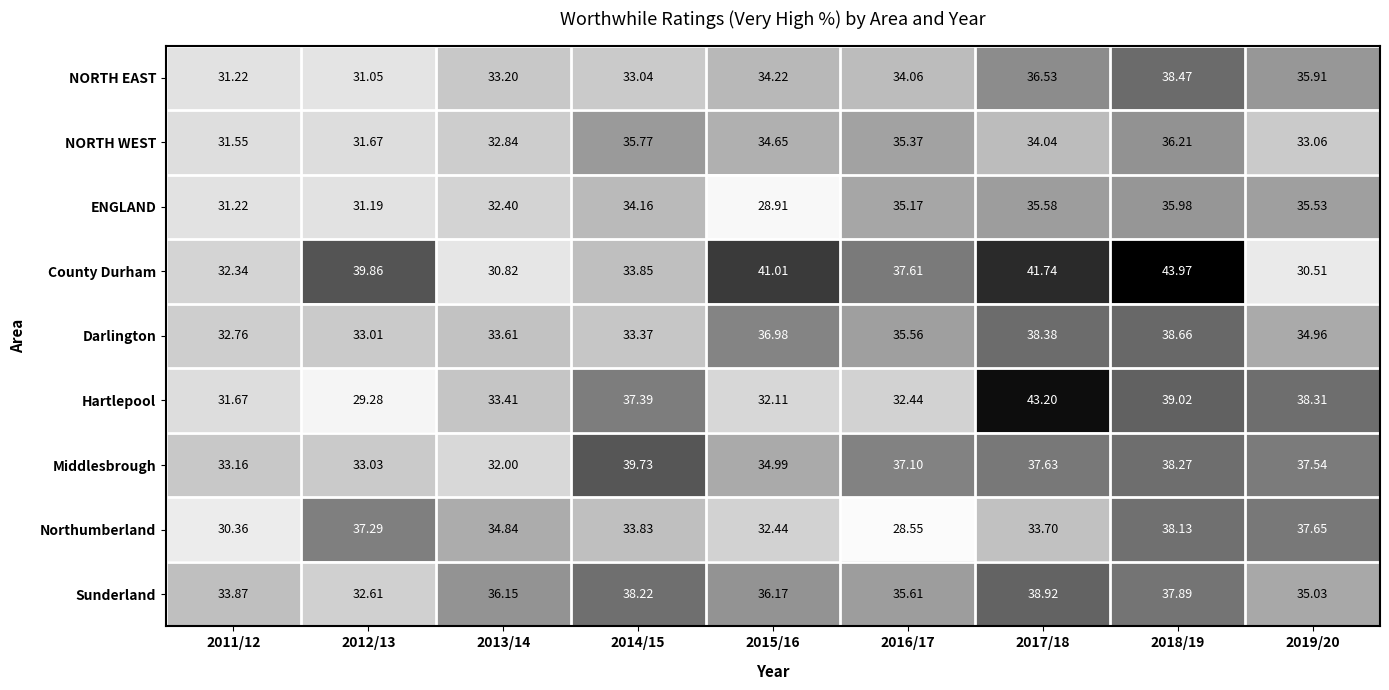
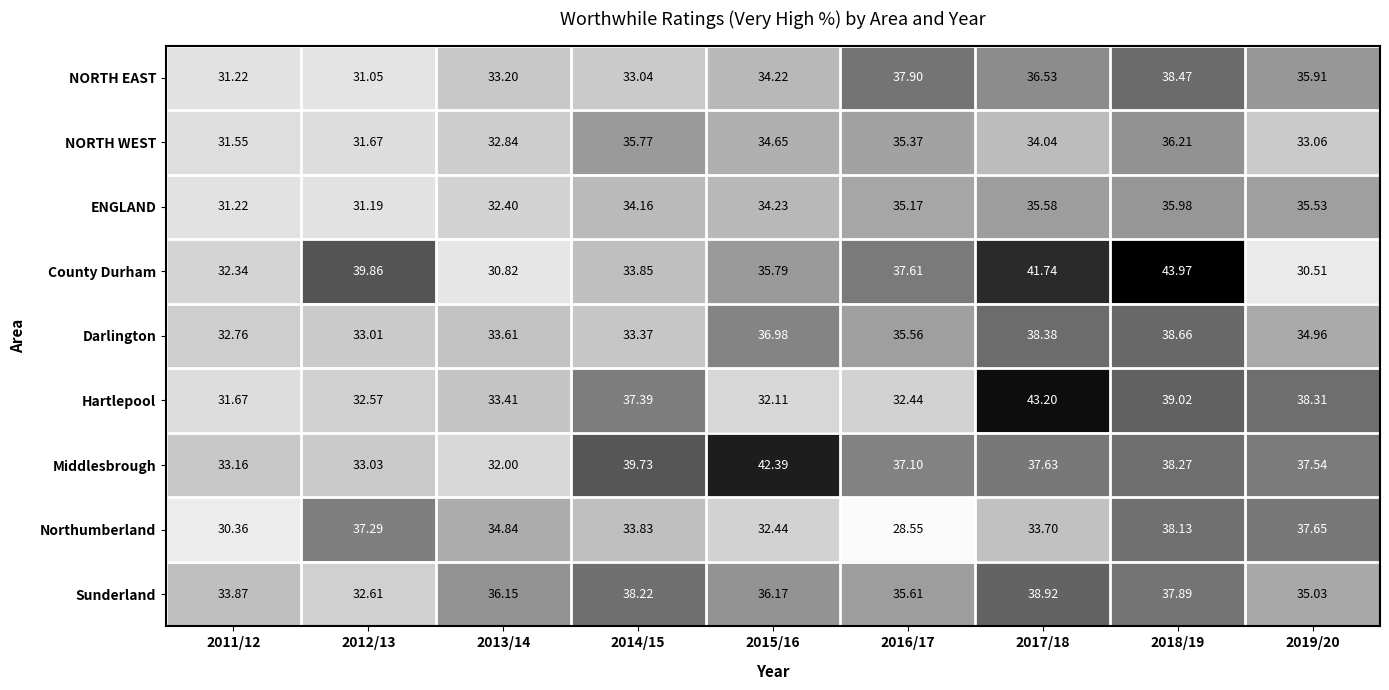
  {
    "NORTH EAST": {
      "2011/12": 31.22,
      "2012/13": 31.05,
      "2013/14": 33.20,
      "2014/15": 33.04,
      "2015/16": 34.22,
-     "2016/17": 34.06,
+     "2016/17": 37.90,
      "2017/18": 36.53,
      "2018/19": 38.47,
      "2019/20": 35.91
    },
    "NORTH WEST": {
      "2011/12": 31.55,
      "2012/13": 31.67,
      "2013/14": 32.84,
      "2014/15": 35.77,
      "2015/16": 34.65,
      "2016/17": 35.37,
      "2017/18": 34.04,
      "2018/19": 36.21,
      "2019/20": 33.06
    },
    "ENGLAND": {
      "2011/12": 31.22,
      "2012/13": 31.19,
      "2013/14": 32.40,
      "2014/15": 34.16,
-     "2015/16": 28.91,
+     "2015/16": 34.23,
      "2016/17": 35.17,
      "2017/18": 35.58,
      "2018/19": 35.98,
      "2019/20": 35.53
    },
    "County Durham": {
      "2011/12": 32.34,
      "2012/13": 39.86,
      "2013/14": 30.82,
      "2014/15": 33.85,
-     "2015/16": 41.01,
+     "2015/16": 35.79,
      "2016/17": 37.61,
      "2017/18": 41.74,
      "2018/19": 43.97,
      "2019/20": 30.51
    },
    "Darlington": {
      "2011/12": 32.76,
      "2012/13": 33.01,
      "2013/14": 33.61,
      "2014/15": 33.37,
      "2015/16": 36.98,
      "2016/17": 35.56,
      "2017/18": 38.38,
      "2018/19": 38.66,
      "2019/20": 34.96
    },
    "Hartlepool": {
      "2011/12": 31.67,
-     "2012/13": 29.28,
+     "2012/13": 32.57,
      "2013/14": 33.41,
      "2014/15": 37.39,
      "2015/16": 32.11,
      "2016/17": 32.44,
      "2017/18": 43.20,
      "2018/19": 39.02,
      "2019/20": 38.31
    },
    "Middlesbrough": {
      "2011/12": 33.16,
      "2012/13": 33.03,
      "2013/14": 32.00,
      "2014/15": 39.73,
-     "2015/16": 34.99,
+     "2015/16": 42.39,
      "2016/17": 37.10,
      "2017/18": 37.63,
      "2018/19": 38.27,
      "2019/20": 37.54
    },
    "Northumberland": {
      "2011/12": 30.36,
      "2012/13": 37.29,
      "2013/14": 34.84,
      "2014/15": 33.83,
      "2015/16": 32.44,
      "2016/17": 28.55,
      "2017/18": 33.70,
      "2018/19": 38.13,
      "2019/20": 37.65
    },
    "Sunderland": {
      "2011/12": 33.87,
      "2012/13": 32.61,
      "2013/14": 36.15,
      "2014/15": 38.22,
      "2015/16": 36.17,
      "2016/17": 35.61,
      "2017/18": 38.92,
      "2018/19": 37.89,
      "2019/20": 35.03
    }
  }
